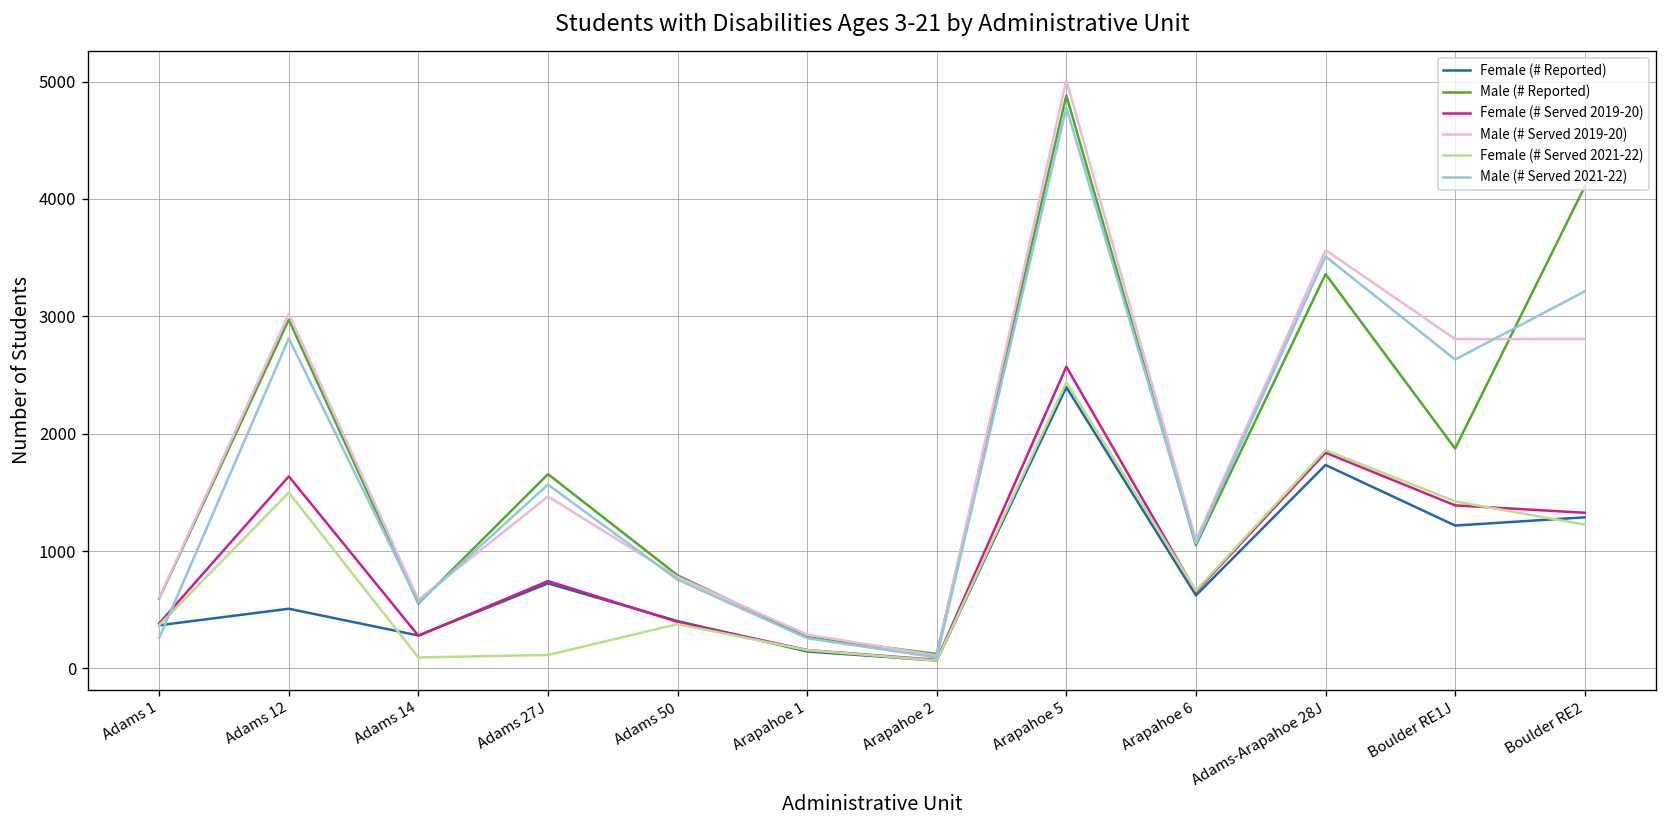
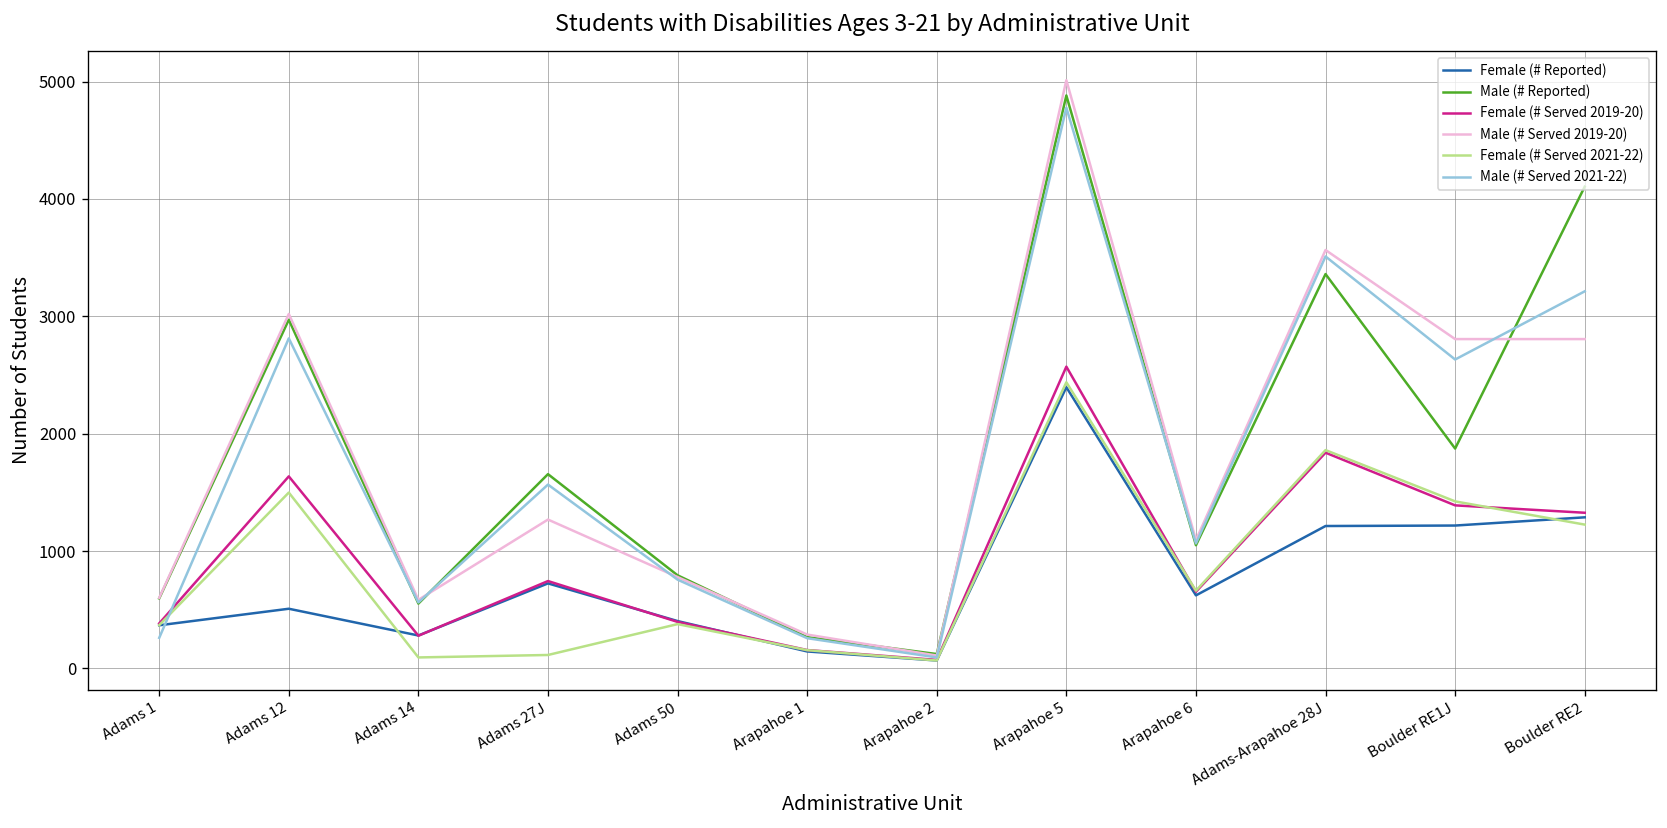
  {
    "Female (# Reported)": {
      "Adams 12": 500,
      "Arapahoe 5": 2400,
      "Arapahoe 6": 600,
-     "Adams-Arapahoe 28J": 1700,
+     "Adams-Arapahoe 28J": 1200,
      "Boulder RE1J": 1200,
      "Boulder RE2": 1300
    },
    "Male (# Reported)": {
      "Adams 12": 3000,
      "Adams 27J": 1700,
      "Arapahoe 5": 4900,
      "Adams-Arapahoe 28J": 3400,
      "Boulder RE1J": 1900,
      "Boulder RE2": 4100
    },
    "Female (# Served 2019-20)": {
      "Adams 12": 1600,
      "Arapahoe 5": 2600,
      "Boulder RE1J": 1400,
      "Boulder RE2": 1300
    },
    "Male (# Served 2019-20)": {
      "Adams 12": 3000,
-     "Adams 27J": 1500,
+     "Adams 27J": 1300,
      "Arapahoe 5": 5000,
      "Arapahoe 6": 1100,
      "Adams-Arapahoe 28J": 3600,
      "Boulder RE1J": 2800,
      "Boulder RE2": 2800
    },
    "Female (# Served 2021-22)": {
      "Adams 12": 1500,
      "Adams 14": 100,
      "Adams 27J": 100,
      "Arapahoe 5": 2400,
      "Boulder RE1J": 1400,
      "Boulder RE2": 1200
    },
    "Male (# Served 2021-22)": {
      "Adams 1": 300,
      "Adams 12": 2800,
      "Adams 27J": 1600,
      "Arapahoe 5": 4800,
      "Adams-Arapahoe 28J": 3500,
      "Boulder RE1J": 2600,
      "Boulder RE2": 3200
    }
  }
